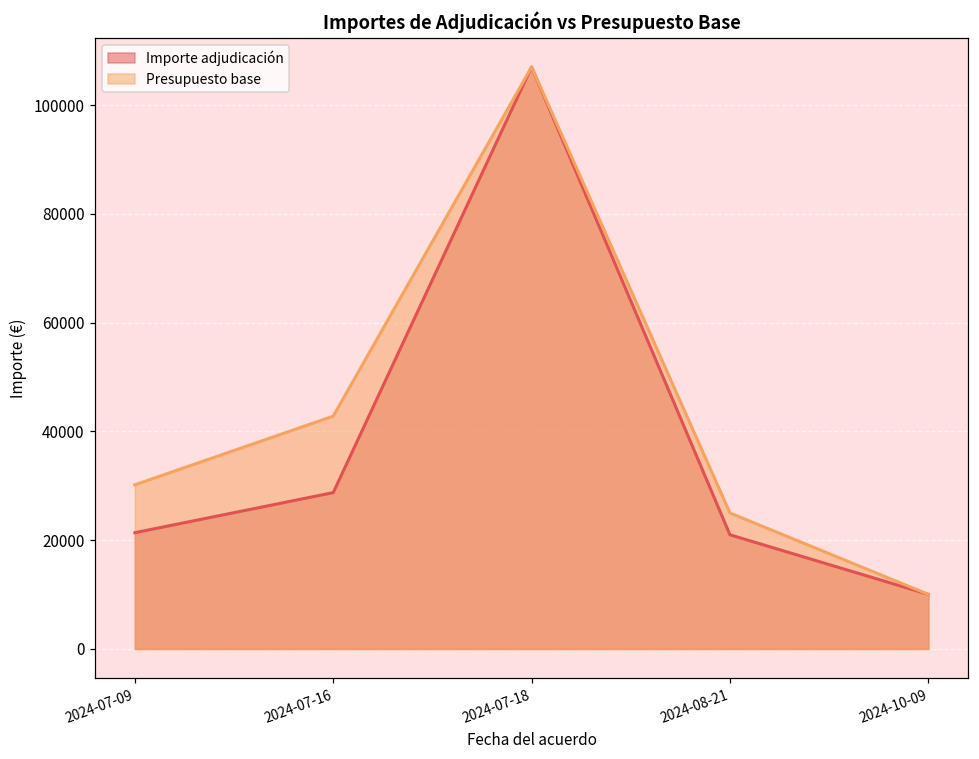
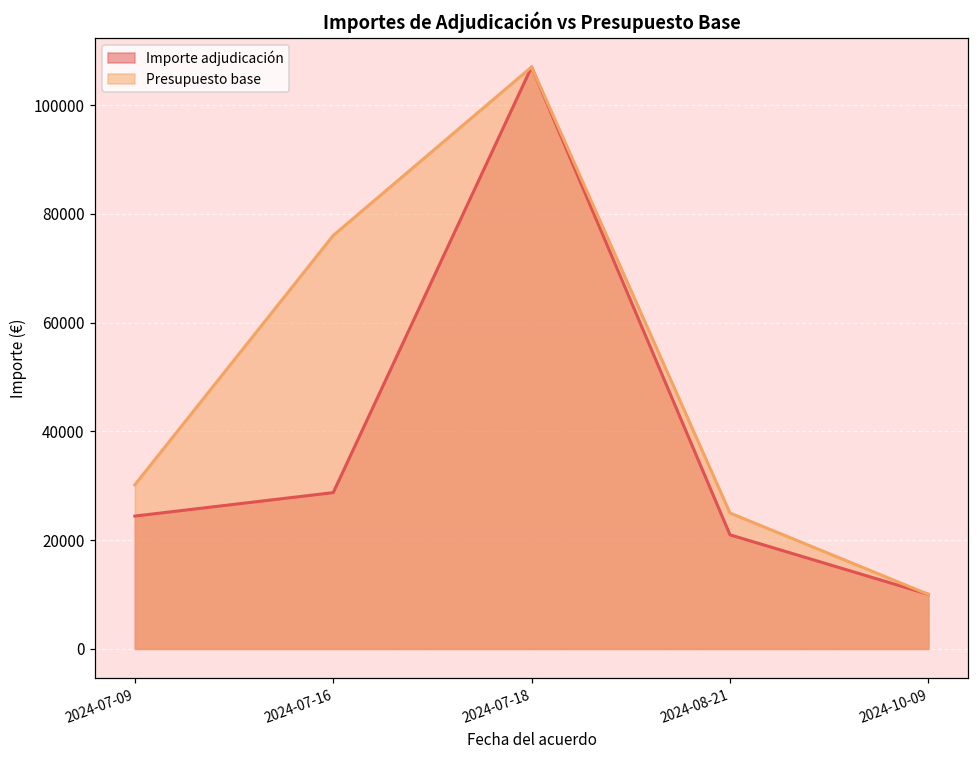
  {
    "Importe adjudicación": {
-     "2024-07-09": 21000,
+     "2024-07-09": 24000,
      "2024-07-16": 29000,
      "2024-08-21": 21000
    },
    "Presupuesto base": {
      "2024-07-09": 30000,
-     "2024-07-16": 43000,
+     "2024-07-16": 76000,
      "2024-08-21": 25000
    }
  }
